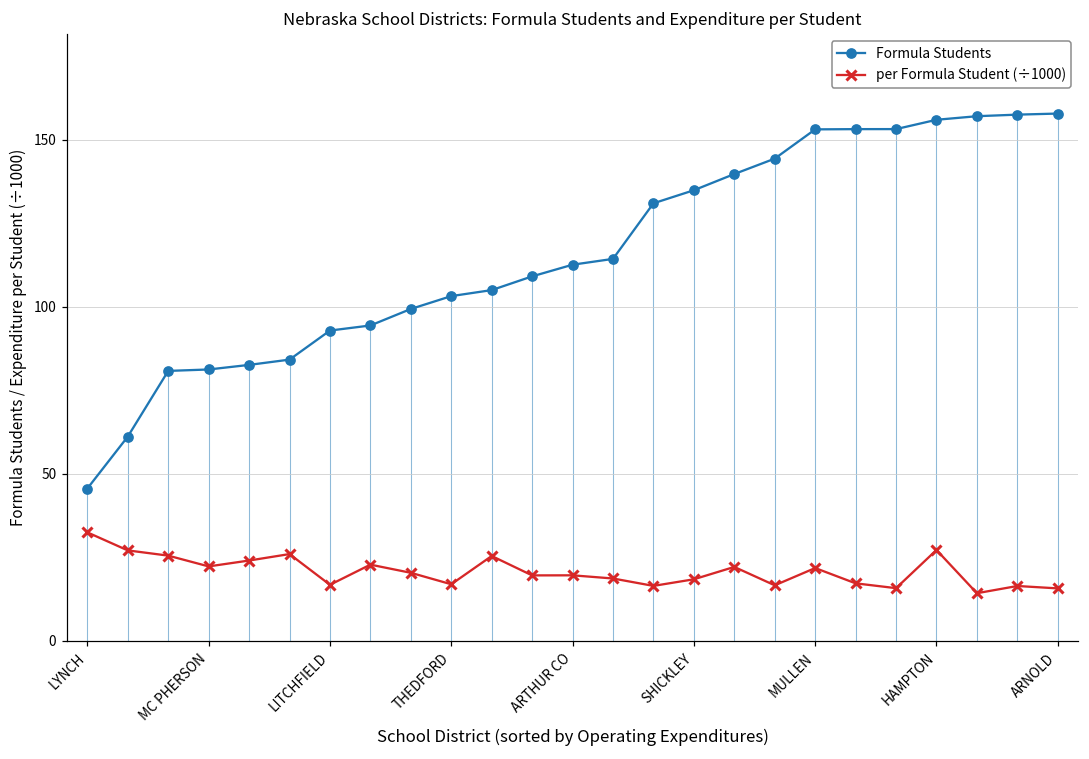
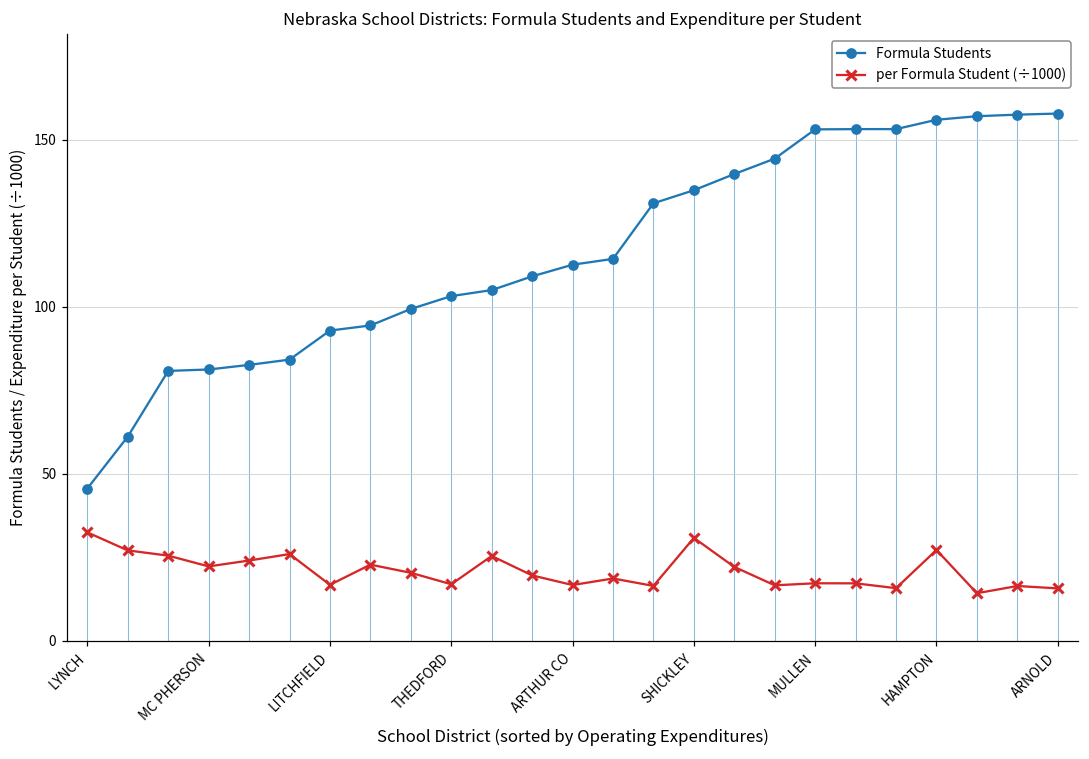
  {
    "per Formula Student (÷1000)": {
      "LYNCH": 32,
      "MC PHERSON": 22,
      "LITCHFIELD": 17,
      "THEDFORD": 17,
-     "ARTHUR CO": 20,
-     "SHICKLEY": 18,
-     "MULLEN": 22,
+     "ARTHUR CO": 17,
+     "SHICKLEY": 31,
+     "MULLEN": 17,
      "HAMPTON": 27,
      "ARNOLD": 16
    }
  }
